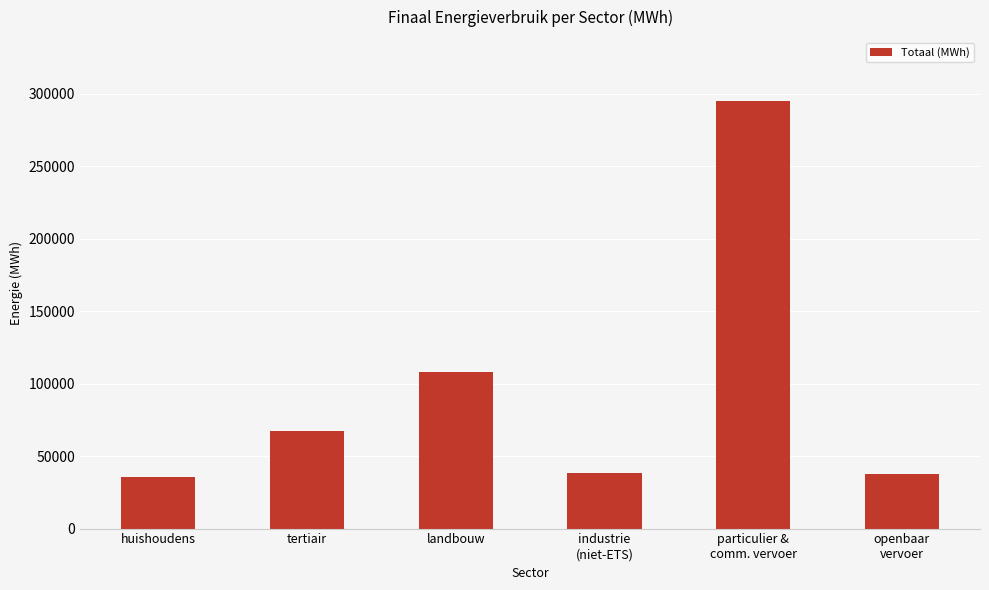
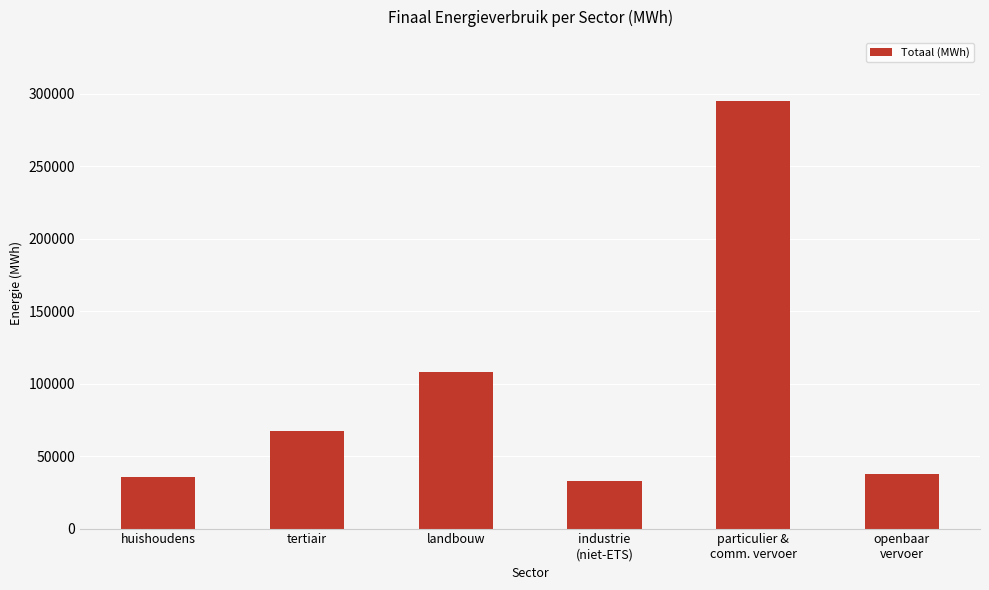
  {
    "huishoudens": 36000,
    "tertiair": 67000,
    "landbouw": 108000,
-   "industrie (niet-ETS)": 38000,
+   "industrie (niet-ETS)": 33000,
    "particulier & comm. vervoer": 295000,
    "openbaar vervoer": 38000
  }
